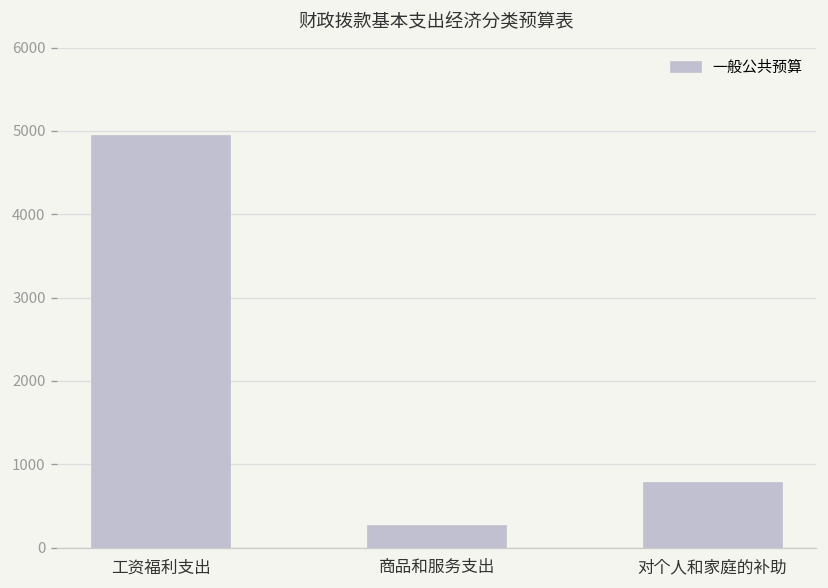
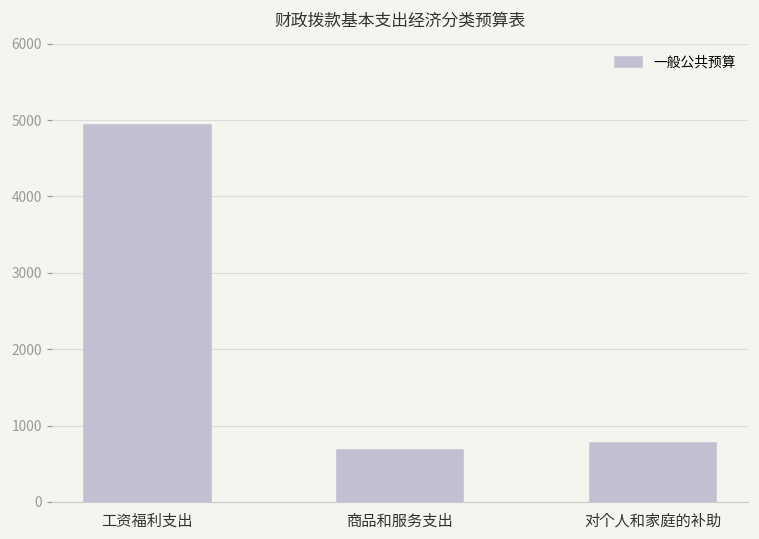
  {
    "工资福利支出": 4900,
-   "商品和服务支出": 300,
+   "商品和服务支出": 700,
    "对个人和家庭的补助": 800
  }
